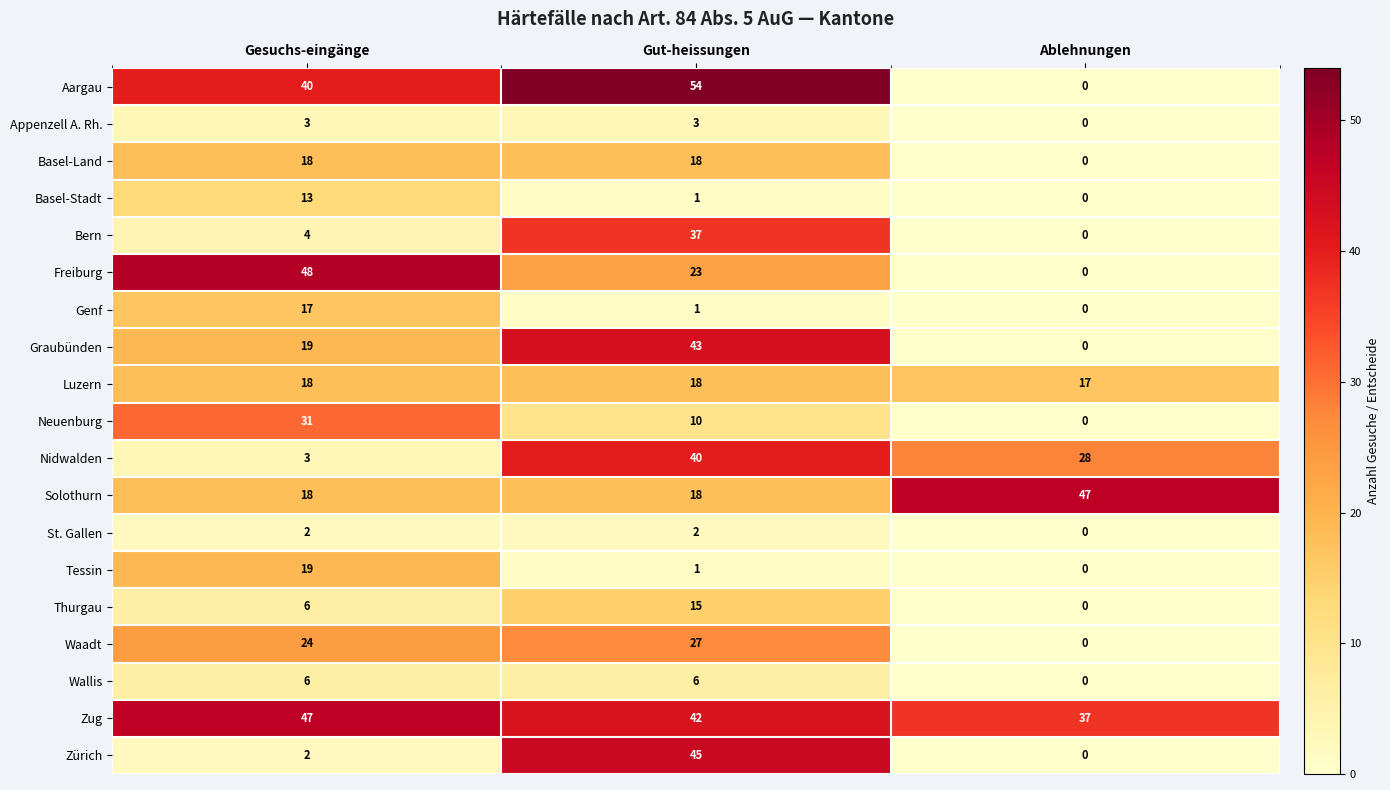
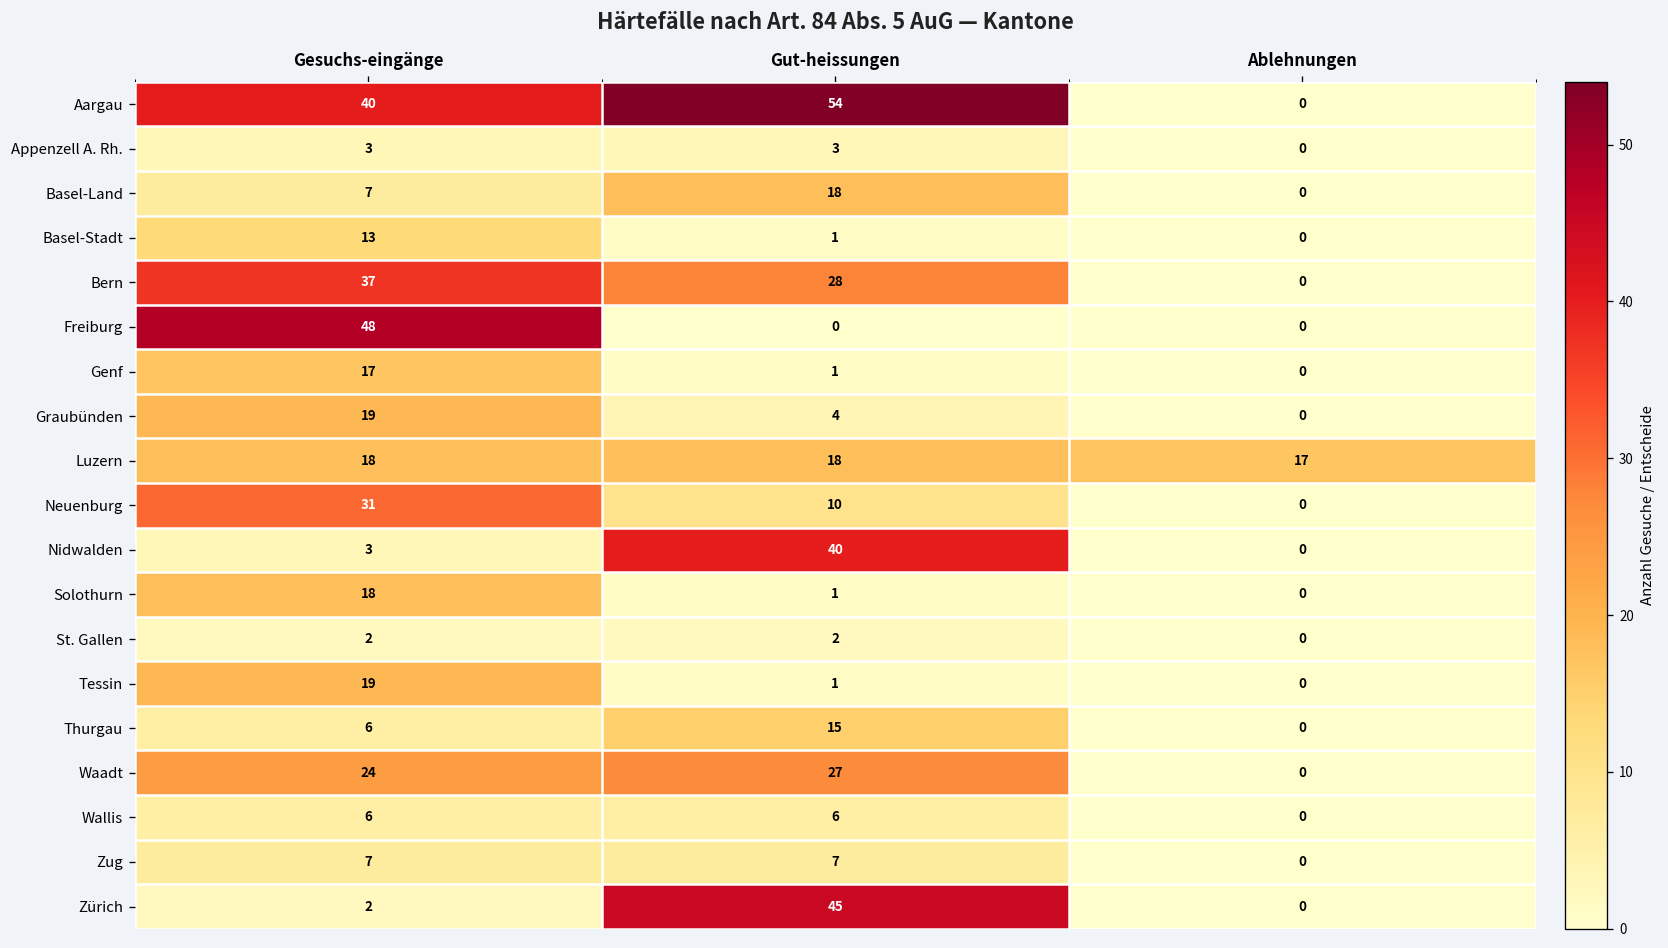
  {
    "Aargau": {
      "Gesuchs-eingänge": 40,
      "Gut-heissungen": 54,
      "Ablehnungen": 0
    },
    "Appenzell A. Rh.": {
      "Gesuchs-eingänge": 3,
      "Gut-heissungen": 3,
      "Ablehnungen": 0
    },
    "Basel-Land": {
-     "Gesuchs-eingänge": 18,
+     "Gesuchs-eingänge": 7,
      "Gut-heissungen": 18,
      "Ablehnungen": 0
    },
    "Basel-Stadt": {
      "Gesuchs-eingänge": 13,
      "Gut-heissungen": 1,
      "Ablehnungen": 0
    },
    "Bern": {
-     "Gesuchs-eingänge": 4,
-     "Gut-heissungen": 37,
+     "Gesuchs-eingänge": 37,
+     "Gut-heissungen": 28,
      "Ablehnungen": 0
    },
    "Freiburg": {
      "Gesuchs-eingänge": 48,
-     "Gut-heissungen": 23,
+     "Gut-heissungen": 0,
      "Ablehnungen": 0
    },
    "Genf": {
      "Gesuchs-eingänge": 17,
      "Gut-heissungen": 1,
      "Ablehnungen": 0
    },
    "Graubünden": {
      "Gesuchs-eingänge": 19,
-     "Gut-heissungen": 43,
+     "Gut-heissungen": 4,
      "Ablehnungen": 0
    },
    "Luzern": {
      "Gesuchs-eingänge": 18,
      "Gut-heissungen": 18,
      "Ablehnungen": 17
    },
    "Neuenburg": {
      "Gesuchs-eingänge": 31,
      "Gut-heissungen": 10,
      "Ablehnungen": 0
    },
    "Nidwalden": {
      "Gesuchs-eingänge": 3,
      "Gut-heissungen": 40,
-     "Ablehnungen": 28
+     "Ablehnungen": 0
    },
    "Solothurn": {
      "Gesuchs-eingänge": 18,
-     "Gut-heissungen": 18,
-     "Ablehnungen": 47
+     "Gut-heissungen": 1,
+     "Ablehnungen": 0
    },
    "St. Gallen": {
      "Gesuchs-eingänge": 2,
      "Gut-heissungen": 2,
      "Ablehnungen": 0
    },
    "Tessin": {
      "Gesuchs-eingänge": 19,
      "Gut-heissungen": 1,
      "Ablehnungen": 0
    },
    "Thurgau": {
      "Gesuchs-eingänge": 6,
      "Gut-heissungen": 15,
      "Ablehnungen": 0
    },
    "Waadt": {
      "Gesuchs-eingänge": 24,
      "Gut-heissungen": 27,
      "Ablehnungen": 0
    },
    "Wallis": {
      "Gesuchs-eingänge": 6,
      "Gut-heissungen": 6,
      "Ablehnungen": 0
    },
    "Zug": {
-     "Gesuchs-eingänge": 47,
-     "Gut-heissungen": 42,
-     "Ablehnungen": 37
+     "Gesuchs-eingänge": 7,
+     "Gut-heissungen": 7,
+     "Ablehnungen": 0
    },
    "Zürich": {
      "Gesuchs-eingänge": 2,
      "Gut-heissungen": 45,
      "Ablehnungen": 0
    }
  }
